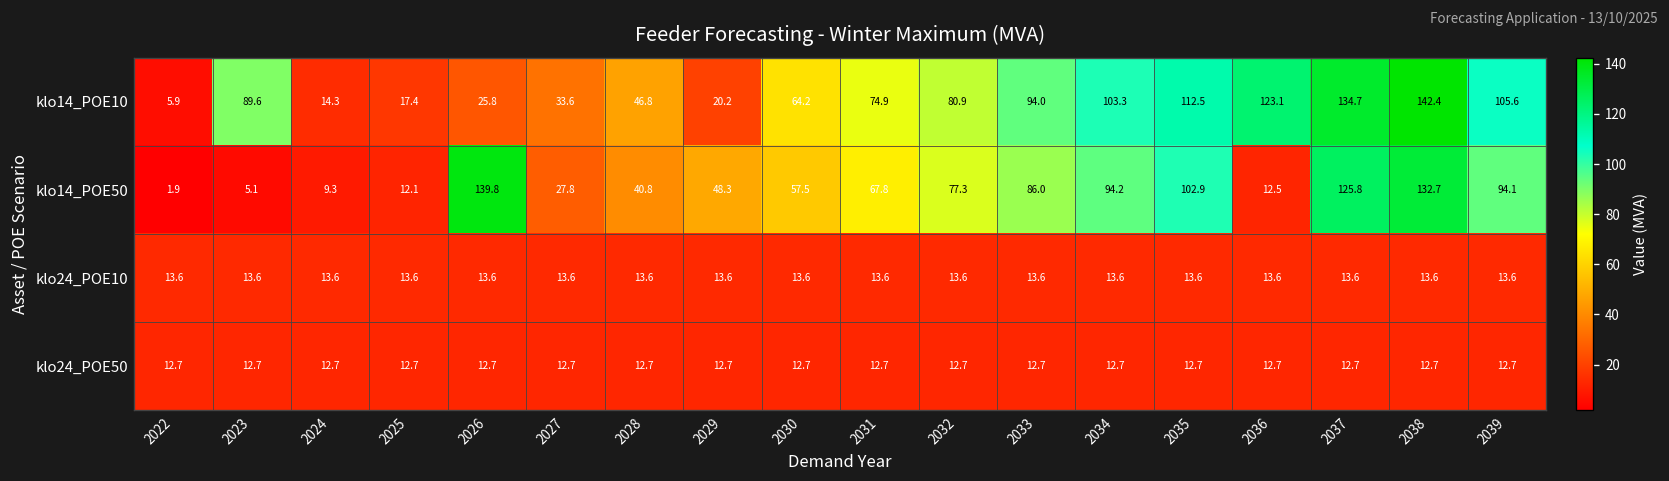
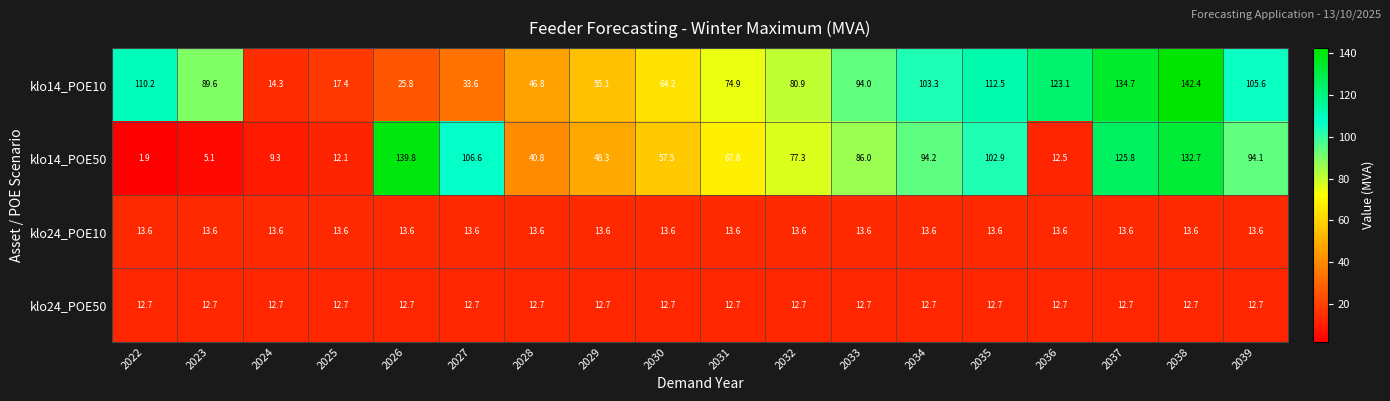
  {
    "klo14_POE10": {
-     "2022": 5.9,
+     "2022": 110.2,
      "2023": 89.6,
      "2024": 14.3,
      "2025": 17.4,
      "2026": 25.8,
      "2027": 33.6,
      "2028": 46.8,
-     "2029": 20.2,
+     "2029": 55.1,
      "2030": 64.2,
      "2031": 74.9,
      "2032": 80.9,
      "2033": 94.0,
      "2034": 103.3,
      "2035": 112.5,
      "2036": 123.1,
      "2037": 134.7,
      "2038": 142.4,
      "2039": 105.6
    },
    "klo14_POE50": {
      "2022": 1.9,
      "2023": 5.1,
      "2024": 9.3,
      "2025": 12.1,
      "2026": 139.8,
-     "2027": 27.8,
+     "2027": 106.6,
      "2028": 40.8,
      "2029": 48.3,
      "2030": 57.5,
      "2031": 67.8,
      "2032": 77.3,
      "2033": 86.0,
      "2034": 94.2,
      "2035": 102.9,
      "2036": 12.5,
      "2037": 125.8,
      "2038": 132.7,
      "2039": 94.1
    },
    "klo24_POE10": {
      "2022": 13.6,
      "2023": 13.6,
      "2024": 13.6,
      "2025": 13.6,
      "2026": 13.6,
      "2027": 13.6,
      "2028": 13.6,
      "2029": 13.6,
      "2030": 13.6,
      "2031": 13.6,
      "2032": 13.6,
      "2033": 13.6,
      "2034": 13.6,
      "2035": 13.6,
      "2036": 13.6,
      "2037": 13.6,
      "2038": 13.6,
      "2039": 13.6
    },
    "klo24_POE50": {
      "2022": 12.7,
      "2023": 12.7,
      "2024": 12.7,
      "2025": 12.7,
      "2026": 12.7,
      "2027": 12.7,
      "2028": 12.7,
      "2029": 12.7,
      "2030": 12.7,
      "2031": 12.7,
      "2032": 12.7,
      "2033": 12.7,
      "2034": 12.7,
      "2035": 12.7,
      "2036": 12.7,
      "2037": 12.7,
      "2038": 12.7,
      "2039": 12.7
    }
  }
